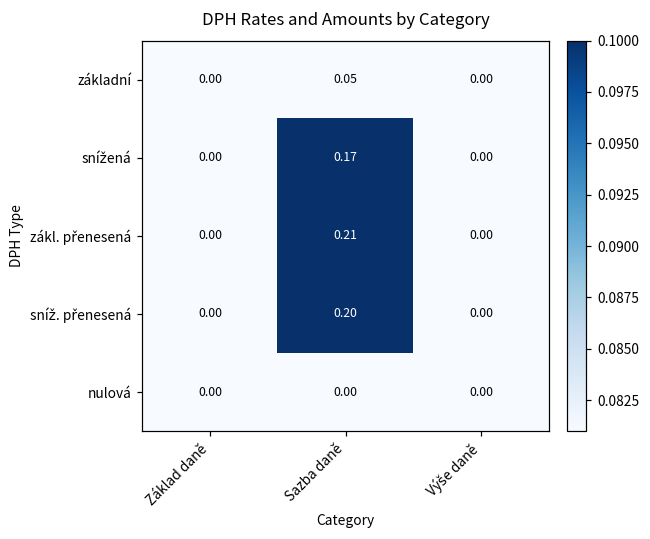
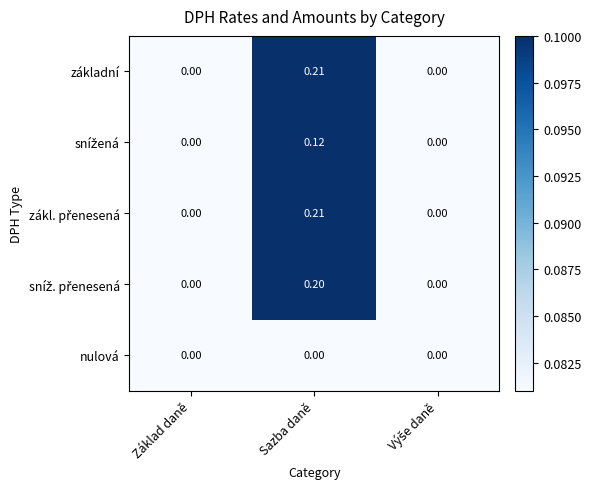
  {
    "základní": {
      "Základ daně": 0.00,
-     "Sazba daně": 0.05,
+     "Sazba daně": 0.21,
      "Výše daně": 0.00
    },
    "snížená": {
      "Základ daně": 0.00,
-     "Sazba daně": 0.17,
+     "Sazba daně": 0.12,
      "Výše daně": 0.00
    },
    "zákl. přenesená": {
      "Základ daně": 0.00,
      "Sazba daně": 0.21,
      "Výše daně": 0.00
    },
    "sníž. přenesená": {
      "Základ daně": 0.00,
      "Sazba daně": 0.20,
      "Výše daně": 0.00
    },
    "nulová": {
      "Základ daně": 0.00,
      "Sazba daně": 0.00,
      "Výše daně": 0.00
    }
  }
